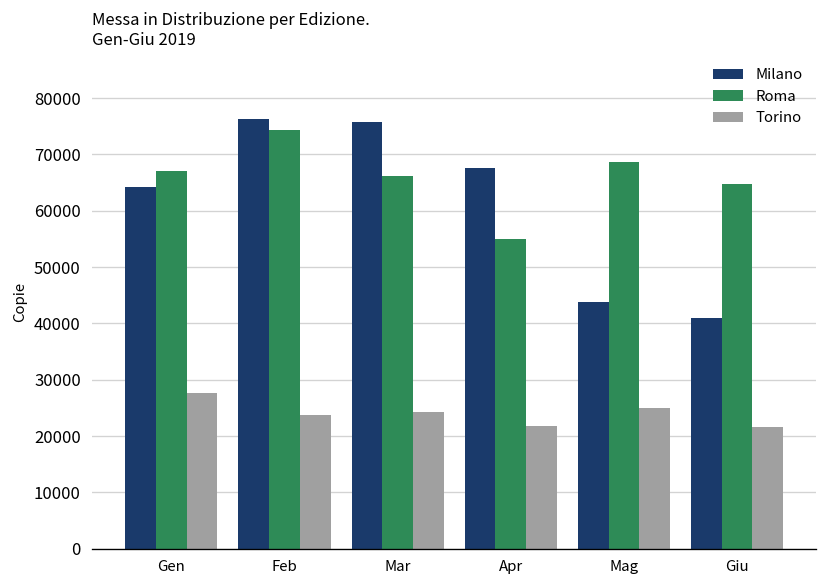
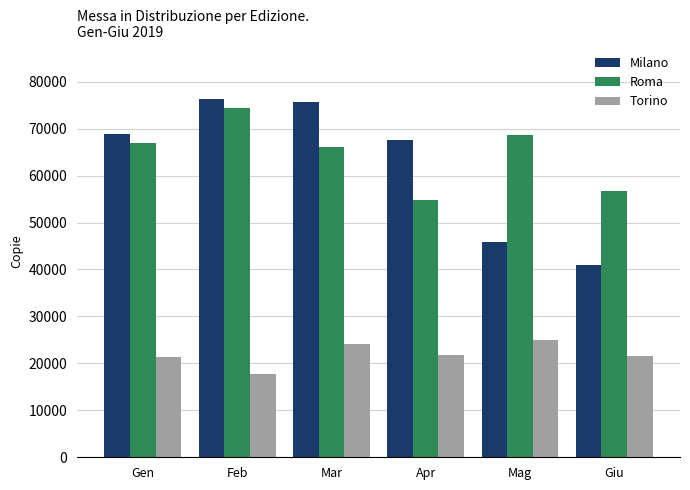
  {
    "Milano": {
-     "Gen": 64000,
+     "Gen": 69000,
      "Feb": 76000,
      "Mar": 76000,
      "Apr": 67000,
-     "Mag": 44000,
+     "Mag": 46000,
      "Giu": 41000
    },
    "Roma": {
      "Gen": 67000,
      "Feb": 74000,
      "Mar": 66000,
      "Apr": 55000,
      "Mag": 69000,
-     "Giu": 65000
+     "Giu": 57000
    },
    "Torino": {
-     "Gen": 28000,
-     "Feb": 24000,
+     "Gen": 21000,
+     "Feb": 18000,
      "Mar": 24000,
      "Apr": 22000,
      "Mag": 25000,
      "Giu": 22000
    }
  }
